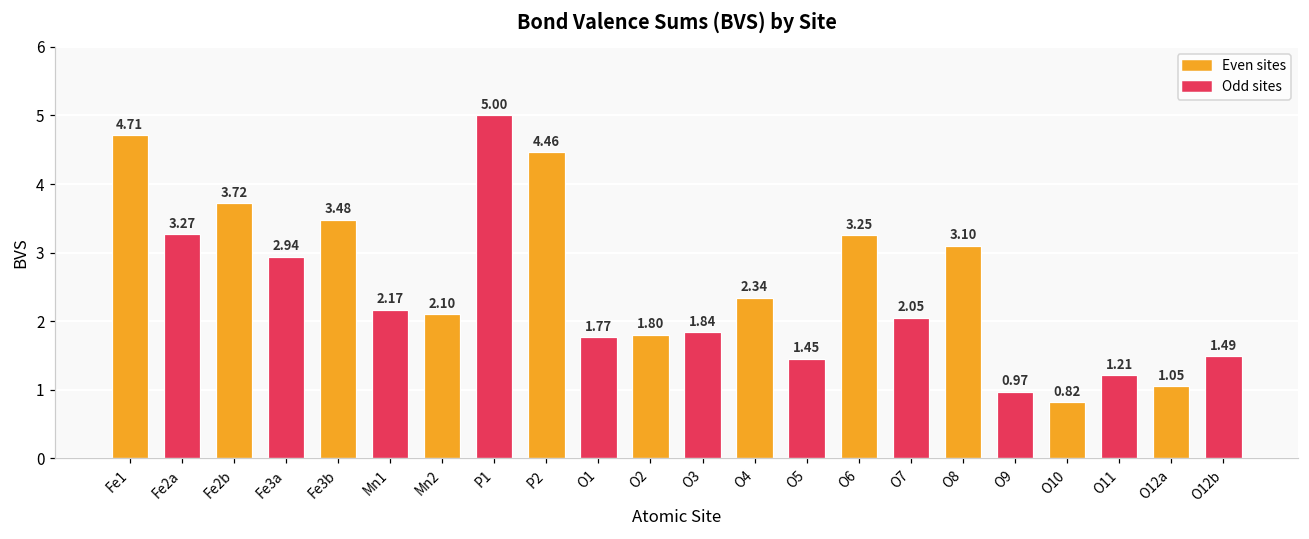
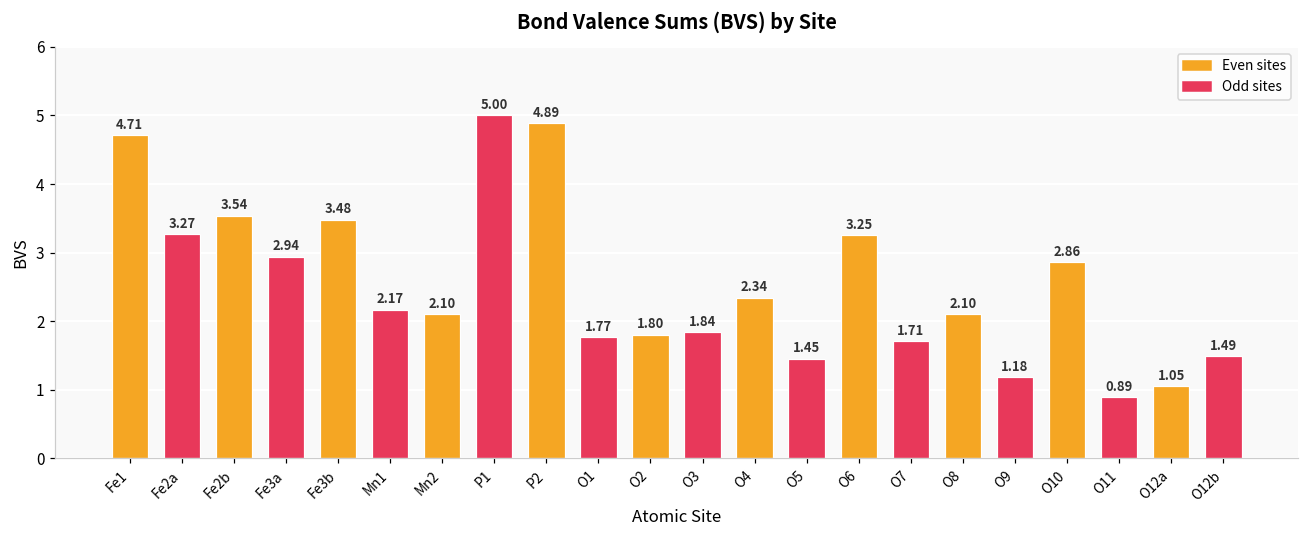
  {
    "Fe1": 4.71,
    "Fe2a": 3.27,
-   "Fe2b": 3.72,
+   "Fe2b": 3.54,
    "Fe3a": 2.94,
    "Fe3b": 3.48,
    "Mn1": 2.17,
    "Mn2": 2.10,
    "P1": 5.00,
-   "P2": 4.46,
+   "P2": 4.89,
    "O1": 1.77,
    "O2": 1.80,
    "O3": 1.84,
    "O4": 2.34,
    "O5": 1.45,
    "O6": 3.25,
-   "O7": 2.05,
-   "O8": 3.10,
-   "O9": 0.97,
-   "O10": 0.82,
-   "O11": 1.21,
+   "O7": 1.71,
+   "O8": 2.10,
+   "O9": 1.18,
+   "O10": 2.86,
+   "O11": 0.89,
    "O12a": 1.05,
    "O12b": 1.49
  }
